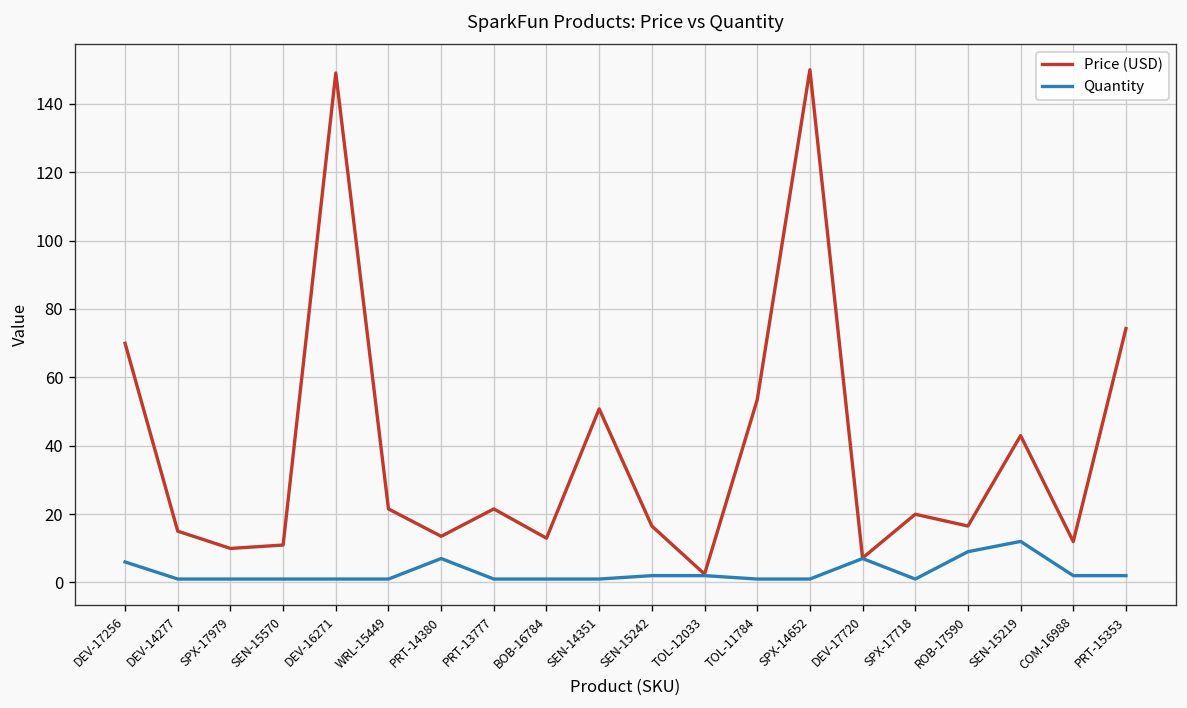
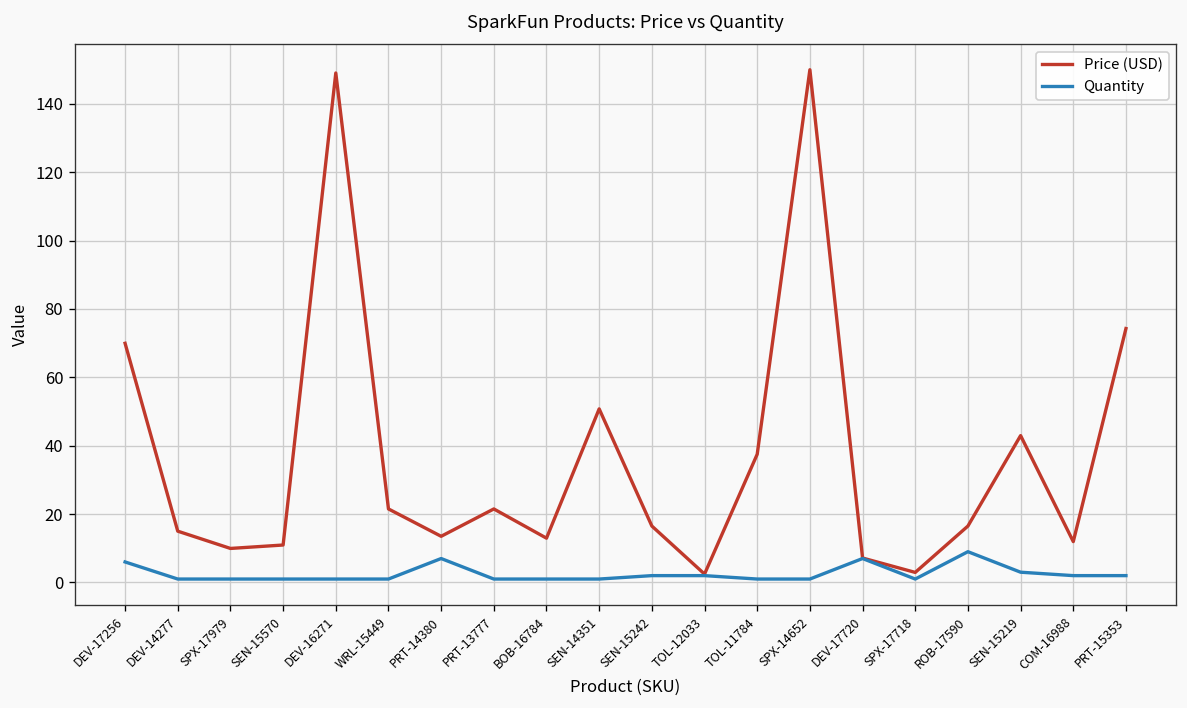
  {
    "Price (USD)": {
      "DEV-17256": 70,
      "DEV-14277": 15,
      "SPX-17979": 10,
      "SEN-15570": 11,
      "DEV-16271": 149,
      "WRL-15449": 22,
      "PRT-14380": 14,
      "PRT-13777": 22,
      "BOB-16784": 13,
      "SEN-14351": 51,
      "SEN-15242": 17,
-     "TOL-11784": 53,
+     "TOL-11784": 38,
      "SPX-14652": 150,
-     "SPX-17718": 20,
+     "SPX-17718": 3,
      "ROB-17590": 17,
      "SEN-15219": 43,
      "COM-16988": 12,
      "PRT-15353": 74
    },
    "Quantity": {
      "DEV-17256": 6,
      "DEV-14277": 1,
      "SPX-17979": 1,
      "SEN-15570": 1,
      "DEV-16271": 1,
      "WRL-15449": 1,
      "PRT-14380": 7,
      "PRT-13777": 1,
      "BOB-16784": 1,
      "SEN-14351": 1,
      "SEN-15242": 2,
      "TOL-11784": 1,
      "SPX-14652": 1,
      "SPX-17718": 1,
      "ROB-17590": 9,
-     "SEN-15219": 12,
+     "SEN-15219": 3,
      "COM-16988": 2,
      "PRT-15353": 2
    }
  }
